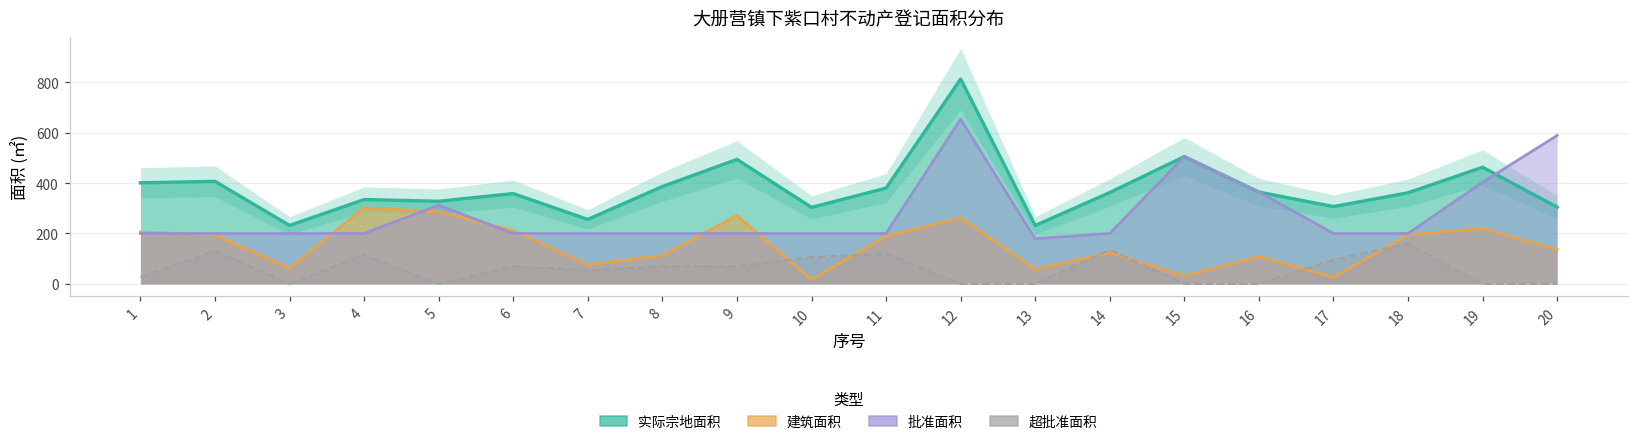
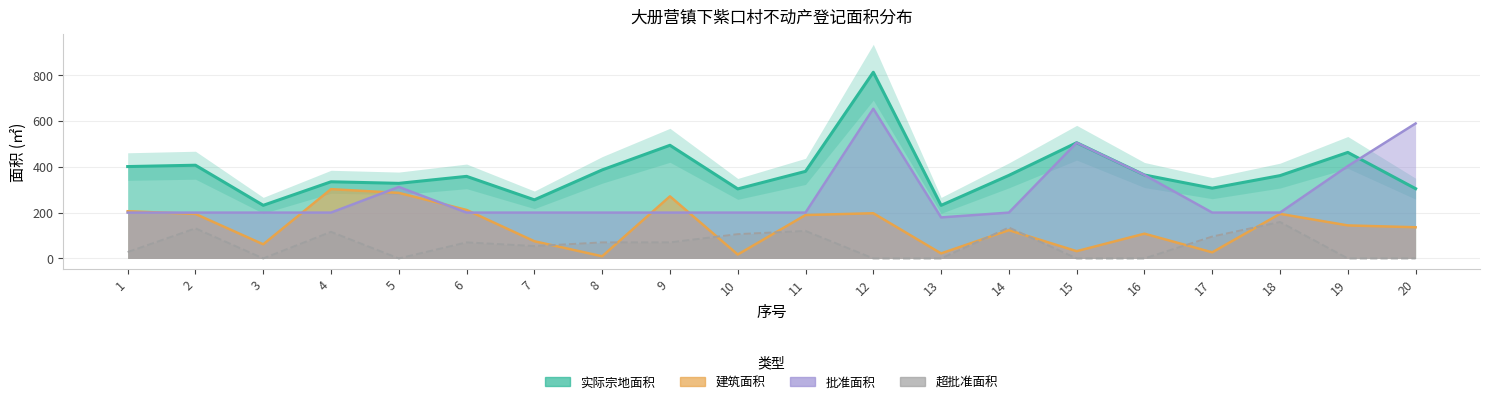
  {
    "建筑面积": {
      "3": 60,
      "4": 300,
      "5": 290,
      "6": 210,
      "7": 70,
-     "8": 110,
+     "8": 10,
      "9": 270,
      "10": 20,
-     "12": 260,
-     "13": 60,
+     "12": 200,
+     "13": 20,
      "14": 120,
      "15": 30,
      "16": 110,
      "17": 30,
-     "19": 220,
+     "19": 140,
      "20": 140
    }
  }
